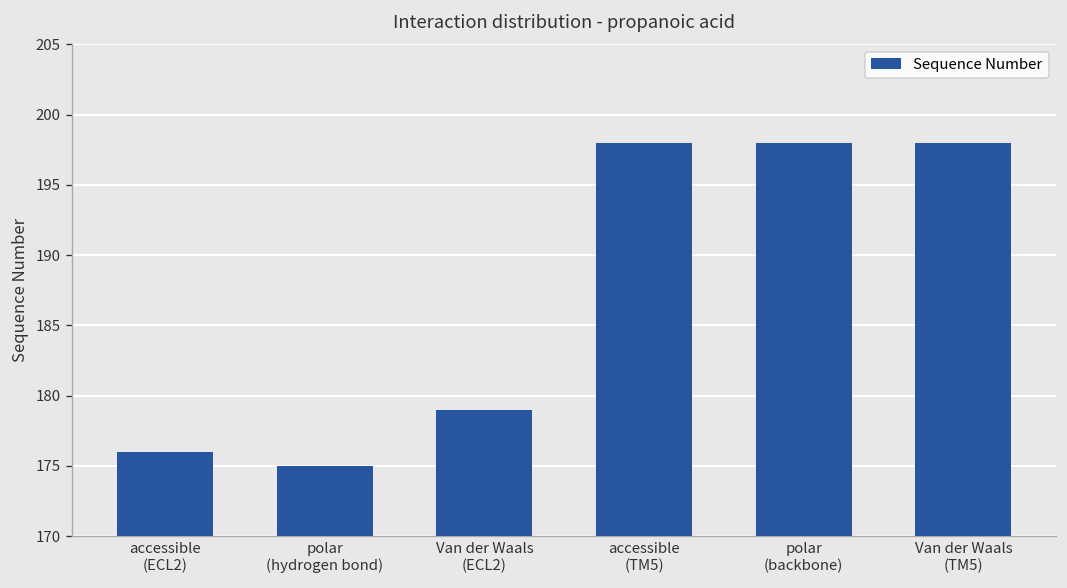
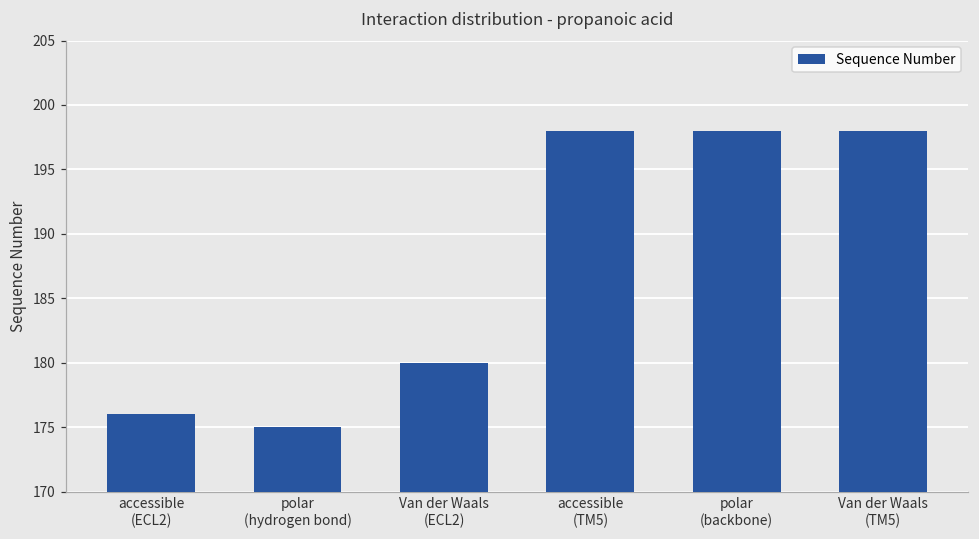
  {
    "accessible (ECL2)": 176,
    "polar (hydrogen bond)": 175,
-   "Van der Waals (ECL2)": 179,
+   "Van der Waals (ECL2)": 180,
    "accessible (TM5)": 198,
    "polar (backbone)": 198,
    "Van der Waals (TM5)": 198
  }
